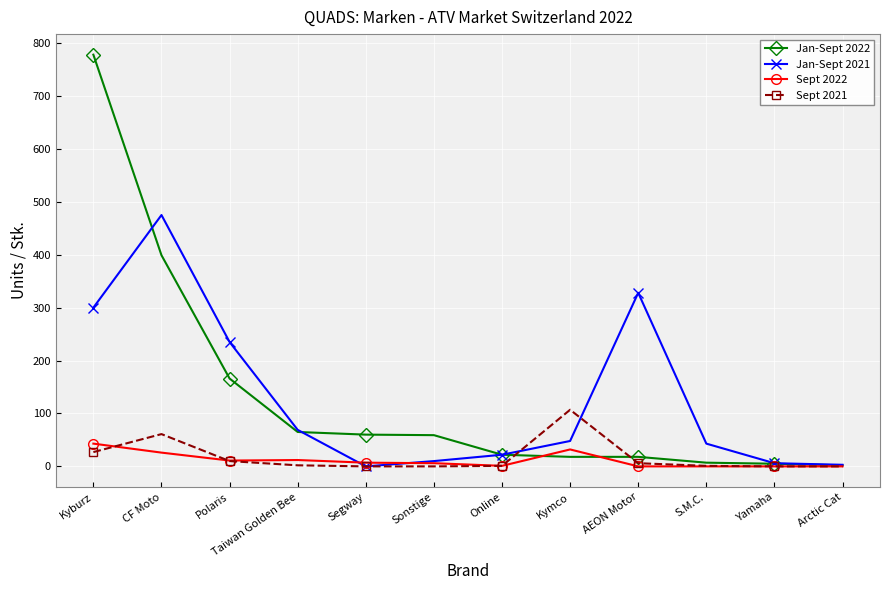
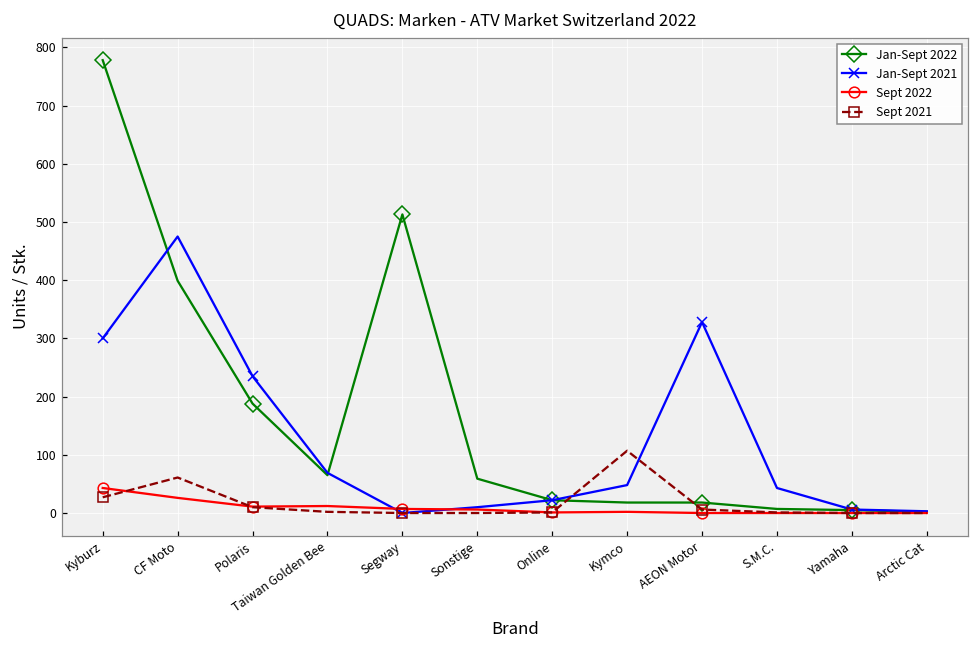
  {
    "Jan-Sept 2022": {
      "Kyburz": 780,
      "CF Moto": 400,
-     "Polaris": 170,
-     "Segway": 60,
+     "Polaris": 190,
+     "Segway": 510,
      "Sonstige": 60,
      "Kymco": 20,
      "AEON Motor": 20,
      "S.M.C.": 10
    },
    "Jan-Sept 2021": {
      "Kyburz": 300,
      "CF Moto": 480,
      "Polaris": 240,
      "Kymco": 50,
      "AEON Motor": 330,
      "S.M.C.": 40
    },
    "Sept 2022": {
      "Kyburz": 40,
      "CF Moto": 30,
      "Taiwan Golden Bee": 10,
      "Segway": 10,
-     "Kymco": 30,
+     "Kymco": 0,
      "AEON Motor": 0
    },
    "Sept 2021": {
      "Kyburz": 30,
      "CF Moto": 60,
      "Taiwan Golden Bee": 0,
      "Sonstige": 0,
      "Kymco": 110,
      "AEON Motor": 10
    }
  }
